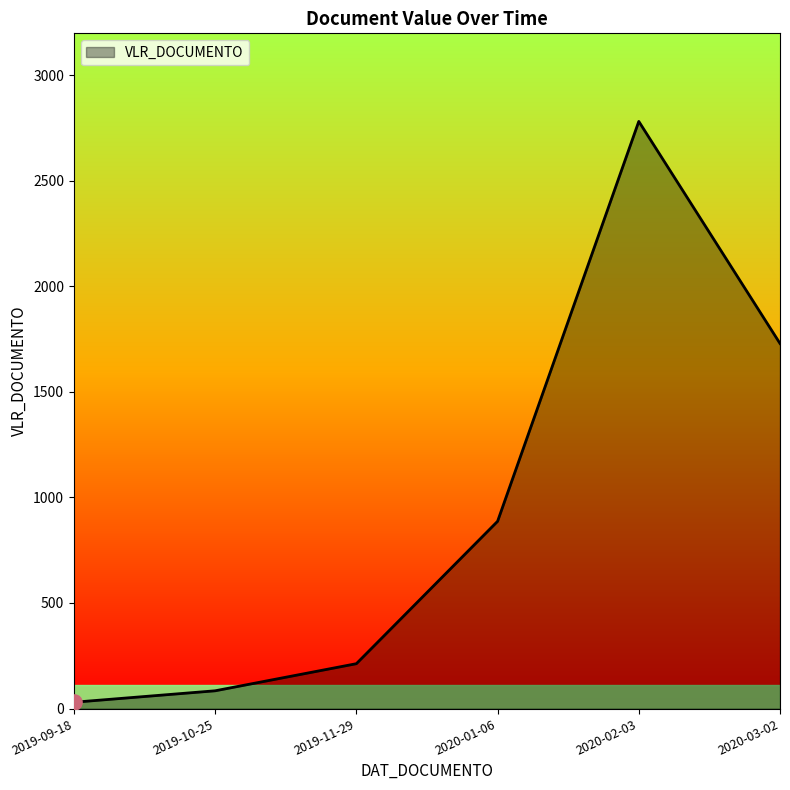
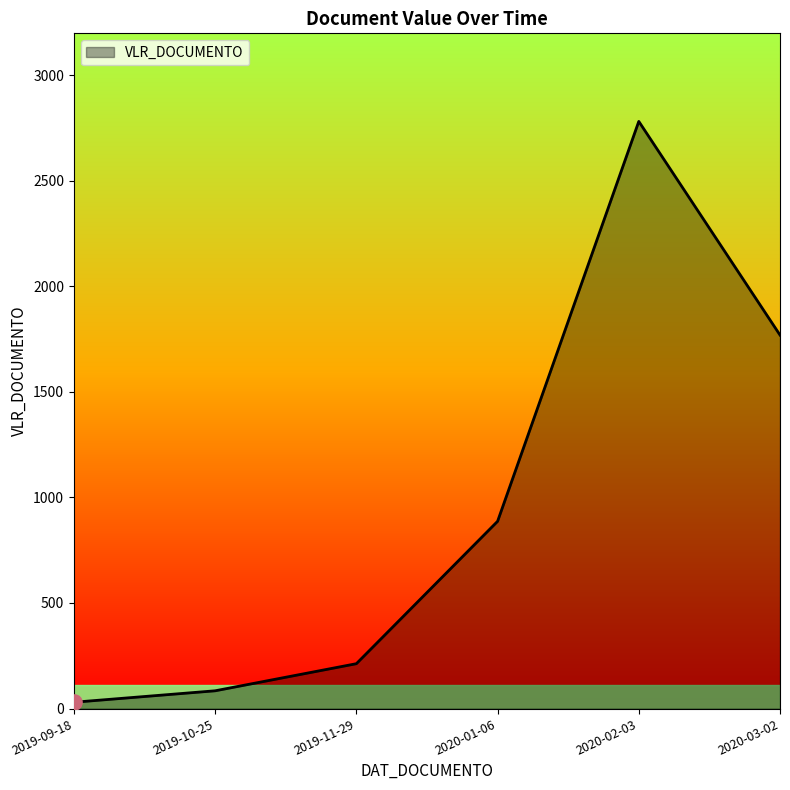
  {
    "VLR_DOCUMENTO": {
      "2019-11-29": 210,
      "2020-01-06": 890,
      "2020-02-03": 2780,
-     "2020-03-02": 1730
+     "2020-03-02": 1770
    }
  }
